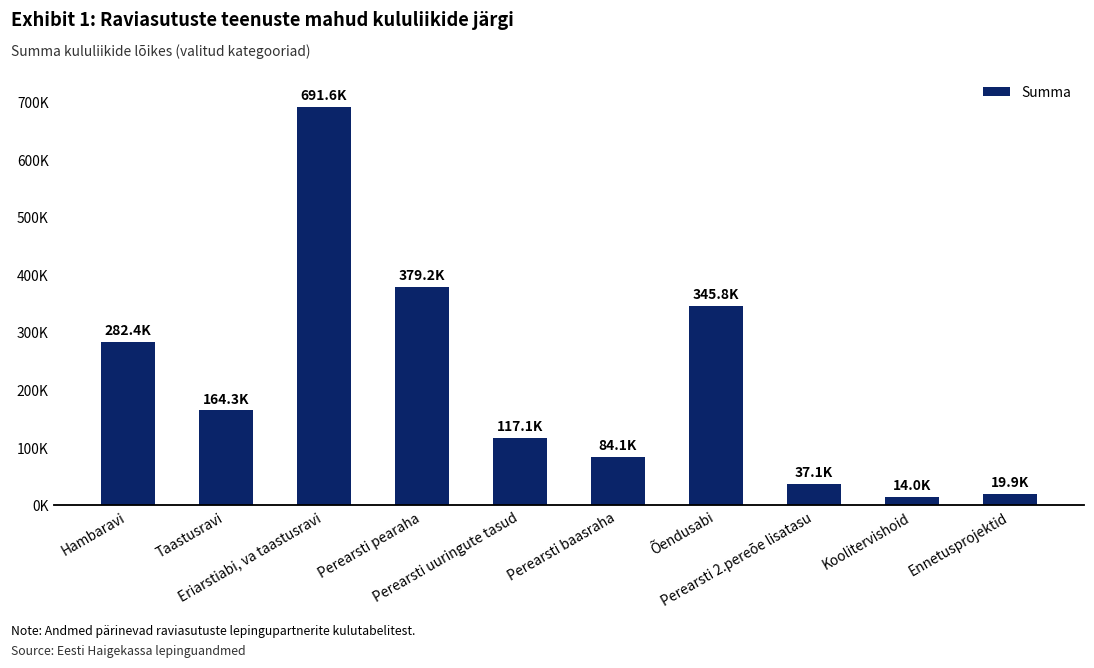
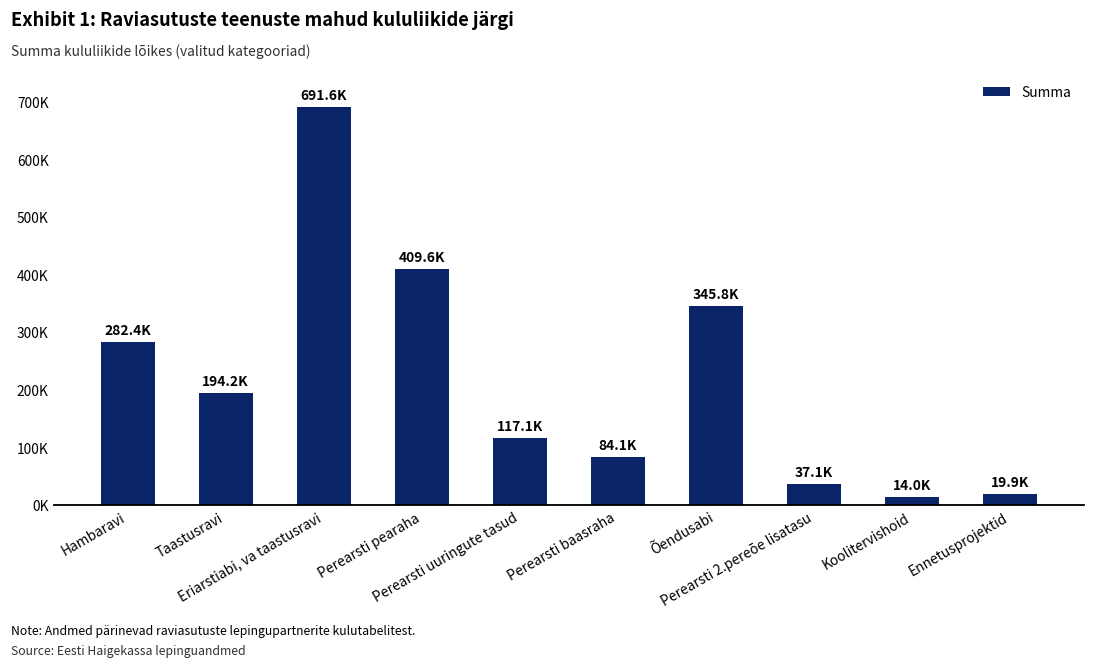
  {
    "Hambaravi": "282.4K",
-   "Taastusravi": "164.3K",
+   "Taastusravi": "194.2K",
    "Eriarstiabi, va taastusravi": "691.6K",
-   "Perearsti pearaha": "379.2K",
+   "Perearsti pearaha": "409.6K",
    "Perearsti uuringute tasud": "117.1K",
    "Perearsti baasraha": "84.1K",
    "Õendusabi": "345.8K",
    "Perearsti 2.pereõe lisatasu": "37.1K",
    "Koolitervishoid": "14.0K",
    "Ennetusprojektid": "19.9K"
  }
